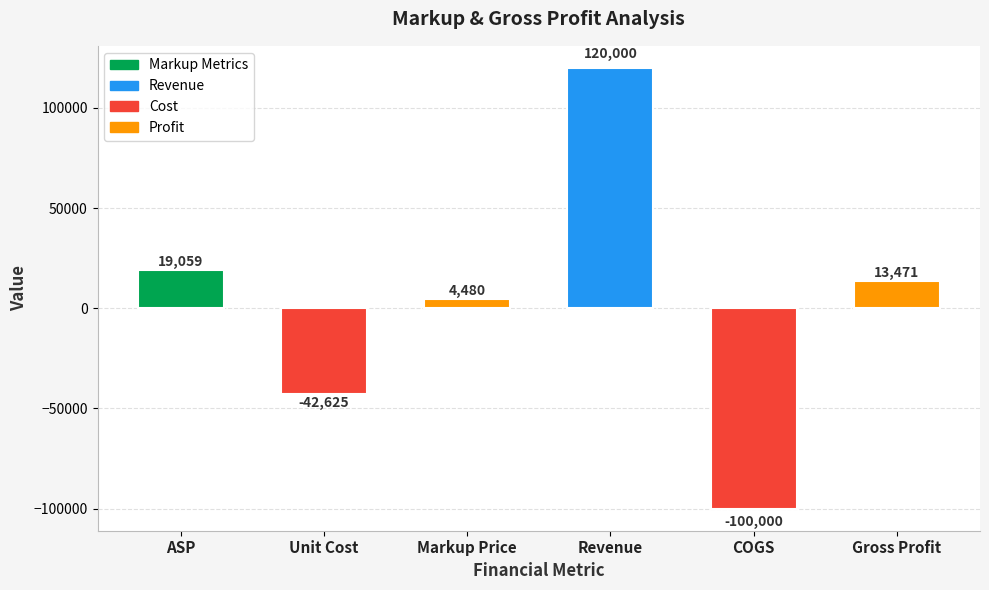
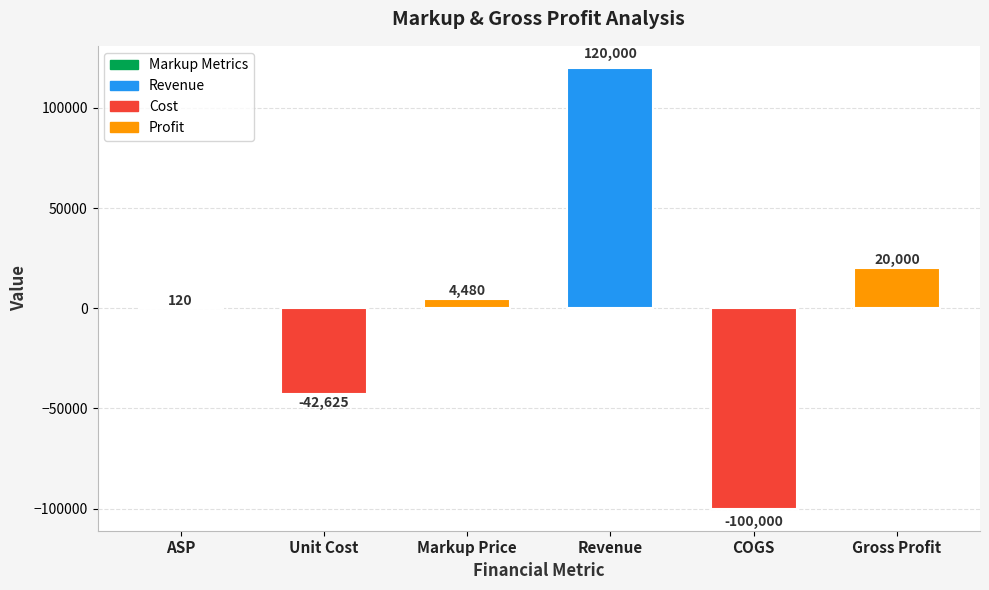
  {
-   "ASP": "19,059",
+   "ASP": "120",
    "Unit Cost": "-42,625",
    "Markup Price": "4,480",
    "Revenue": "120,000",
    "COGS": "-100,000",
-   "Gross Profit": "13,471"
+   "Gross Profit": "20,000"
  }
